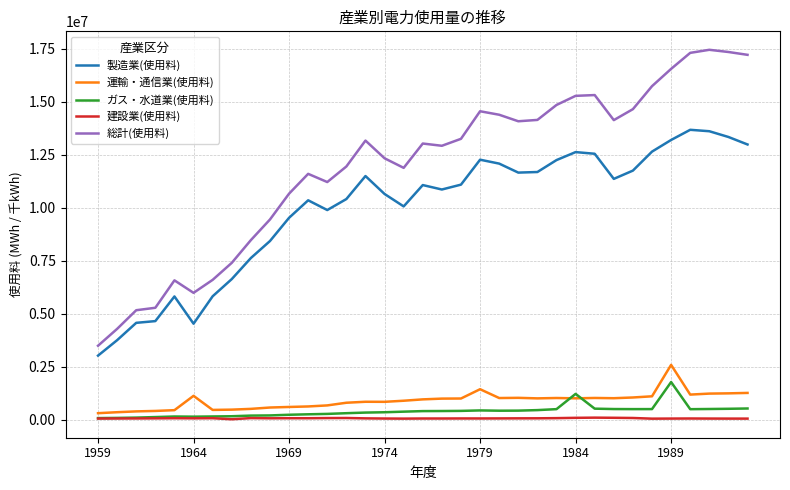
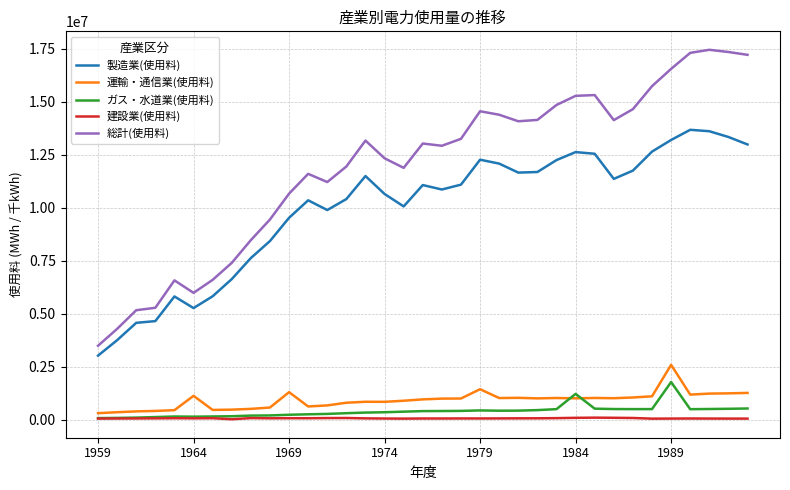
  {
    "製造業(使用料)": {
      "1959": 3000000,
-     "1964": 4500000,
+     "1964": 5300000,
      "1969": 9500000,
      "1974": 10600000,
      "1979": 12300000,
      "1984": 12600000,
      "1989": 13200000
    },
    "運輸・通信業(使用料)": {
      "1959": 300000,
      "1964": 1100000,
-     "1969": 600000,
+     "1969": 1300000,
      "1974": 800000,
      "1979": 1400000,
      "1984": 1000000,
      "1989": 2600000
    },
    "ガス・水道業(使用料)": {
      "1969": 200000,
      "1974": 400000,
      "1979": 400000,
      "1984": 1200000,
      "1989": 1800000
    },
    "建設業(使用料)": {
      "1969": 100000,
      "1974": 100000,
      "1979": 100000,
      "1984": 100000,
      "1989": 100000
    },
    "総計(使用料)": {
      "1959": 3500000,
      "1964": 6000000,
      "1969": 10700000,
      "1974": 12300000,
      "1979": 14500000,
      "1984": 15300000,
      "1989": 16500000
    }
  }
